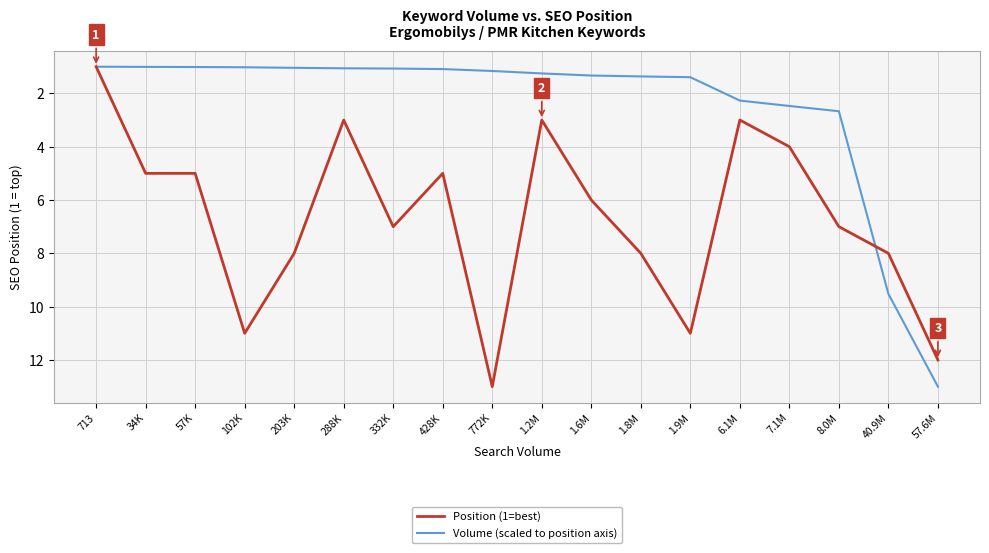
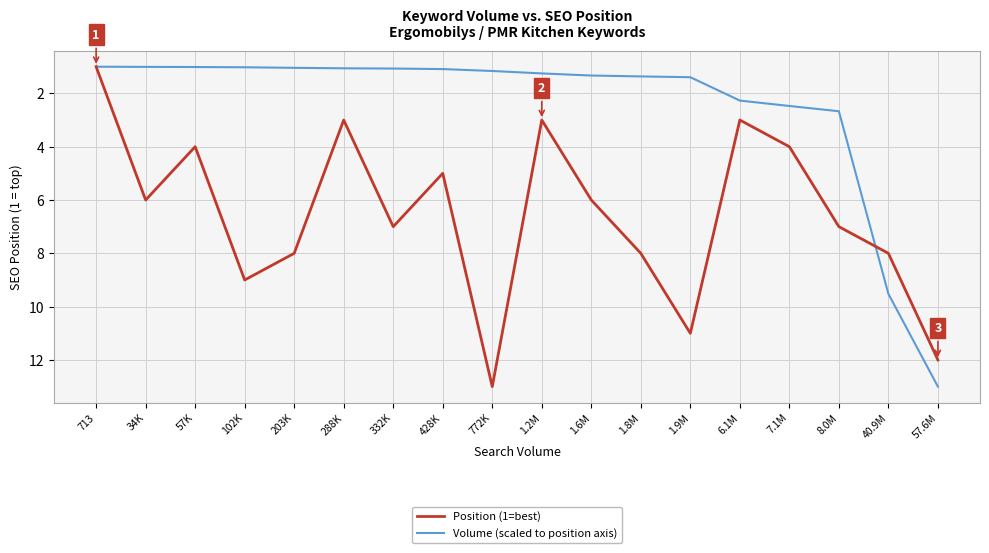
  {
    "Position (1=best)": {
-     "34K": 5,
-     "57K": 5,
-     "102K": 11,
+     "34K": 6,
+     "57K": 4,
+     "102K": 9,
      "203K": 8,
      "288K": 3,
      "332K": 7,
      "428K": 5,
      "772K": 13,
      "1.6M": 6,
      "1.8M": 8,
      "1.9M": 11,
      "6.1M": 3,
      "7.1M": 4,
      "8.0M": 7,
      "40.9M": 8
    },
    "Volume (scaled to position axis)": {
      "34K": 1,
      "57K": 1,
      "102K": 1,
      "203K": 1,
      "288K": 1,
      "332K": 1,
      "428K": 1,
      "772K": 1.2,
      "1.2M": 1.3,
      "1.6M": 1.3,
      "1.8M": 1.4,
      "1.9M": 1.4,
      "6.1M": 2.3,
      "7.1M": 2.5,
      "8.0M": 2.7,
      "40.9M": 9.5,
      "57.6M": 13
    }
  }
